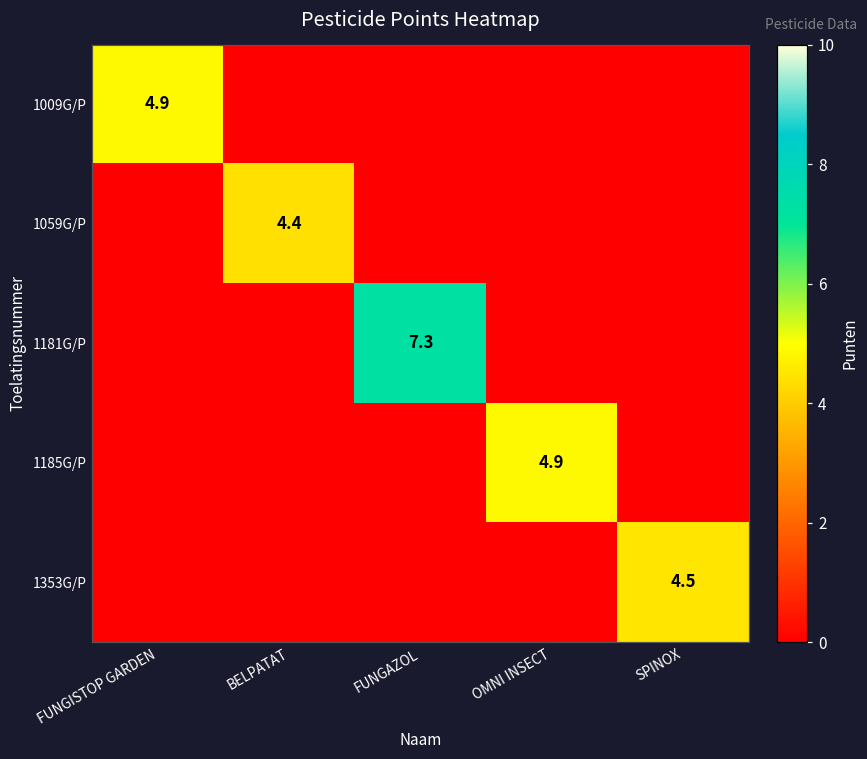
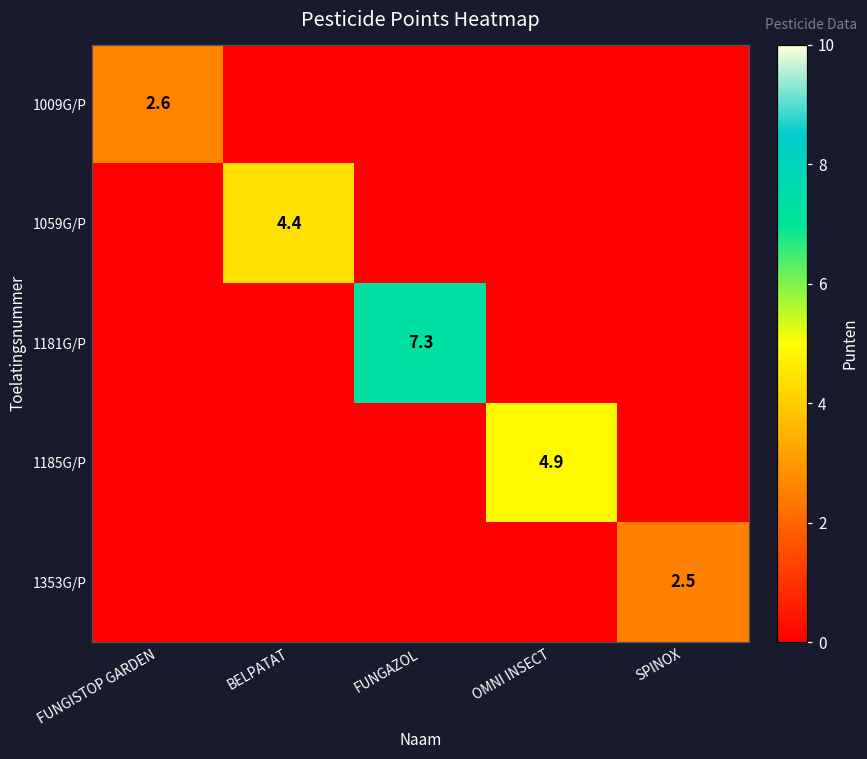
  {
    "1009G/P": {
-     "FUNGISTOP GARDEN": 4.9
+     "FUNGISTOP GARDEN": 2.6
    },
    "1059G/P": {
      "BELPATAT": 4.4
    },
    "1181G/P": {
      "FUNGAZOL": 7.3
    },
    "1185G/P": {
      "OMNI INSECT": 4.9
    },
    "1353G/P": {
-     "SPINOX": 4.5
+     "SPINOX": 2.5
    }
  }
